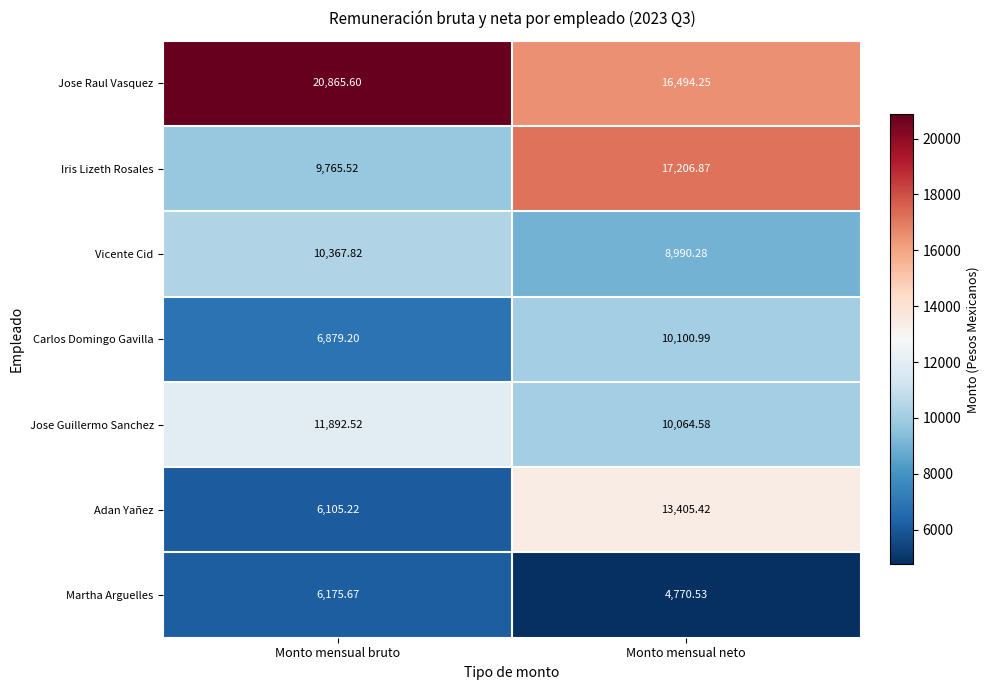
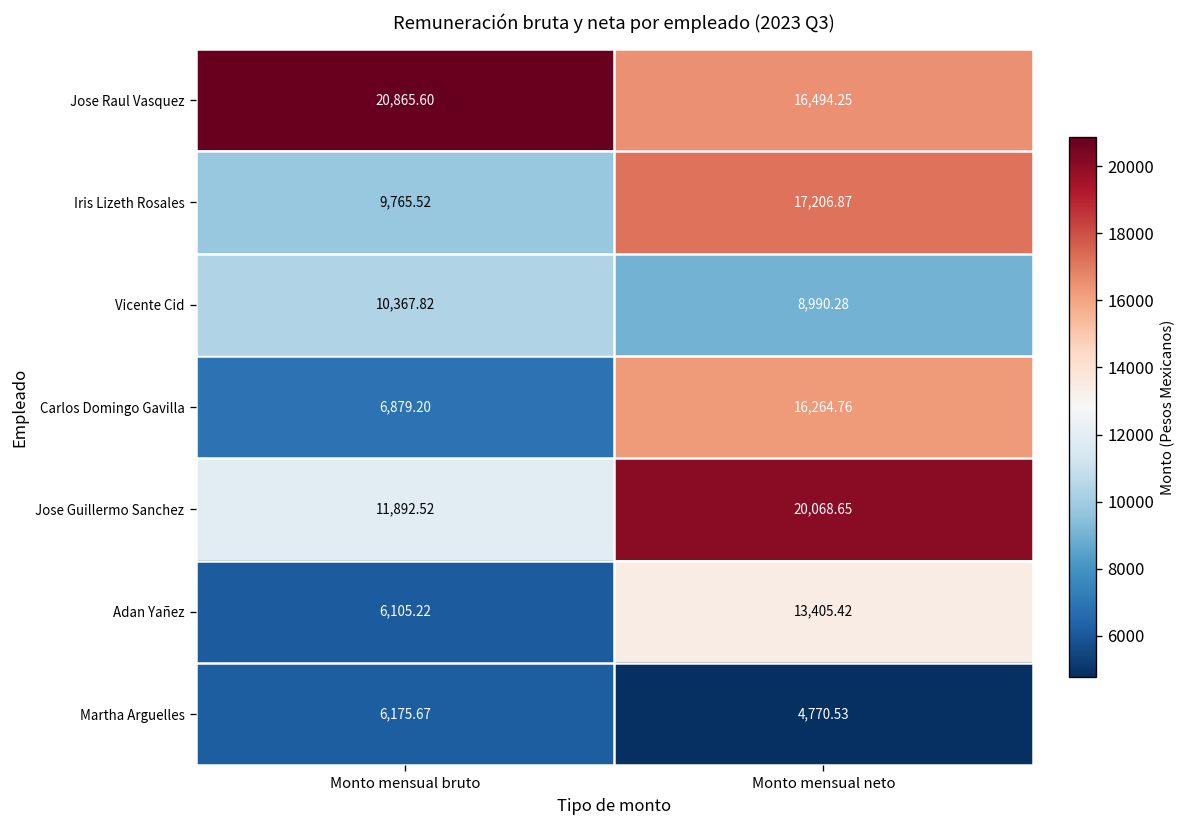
  {
    "Jose Raul Vasquez": {
      "Monto mensual bruto": "20,865.60",
      "Monto mensual neto": "16,494.25"
    },
    "Iris Lizeth Rosales": {
      "Monto mensual bruto": "9,765.52",
      "Monto mensual neto": "17,206.87"
    },
    "Vicente Cid": {
      "Monto mensual bruto": "10,367.82",
      "Monto mensual neto": "8,990.28"
    },
    "Carlos Domingo Gavilla": {
      "Monto mensual bruto": "6,879.20",
-     "Monto mensual neto": "10,100.99"
+     "Monto mensual neto": "16,264.76"
    },
    "Jose Guillermo Sanchez": {
      "Monto mensual bruto": "11,892.52",
-     "Monto mensual neto": "10,064.58"
+     "Monto mensual neto": "20,068.65"
    },
    "Adan Yañez": {
      "Monto mensual bruto": "6,105.22",
      "Monto mensual neto": "13,405.42"
    },
    "Martha Arguelles": {
      "Monto mensual bruto": "6,175.67",
      "Monto mensual neto": "4,770.53"
    }
  }
